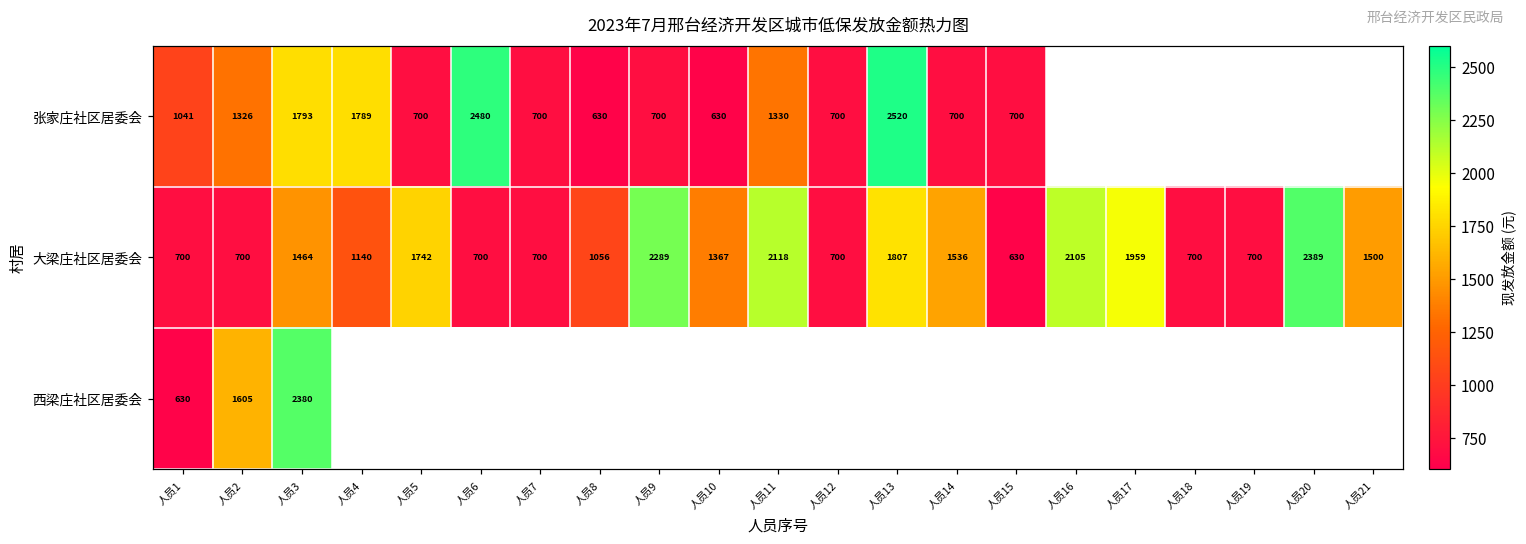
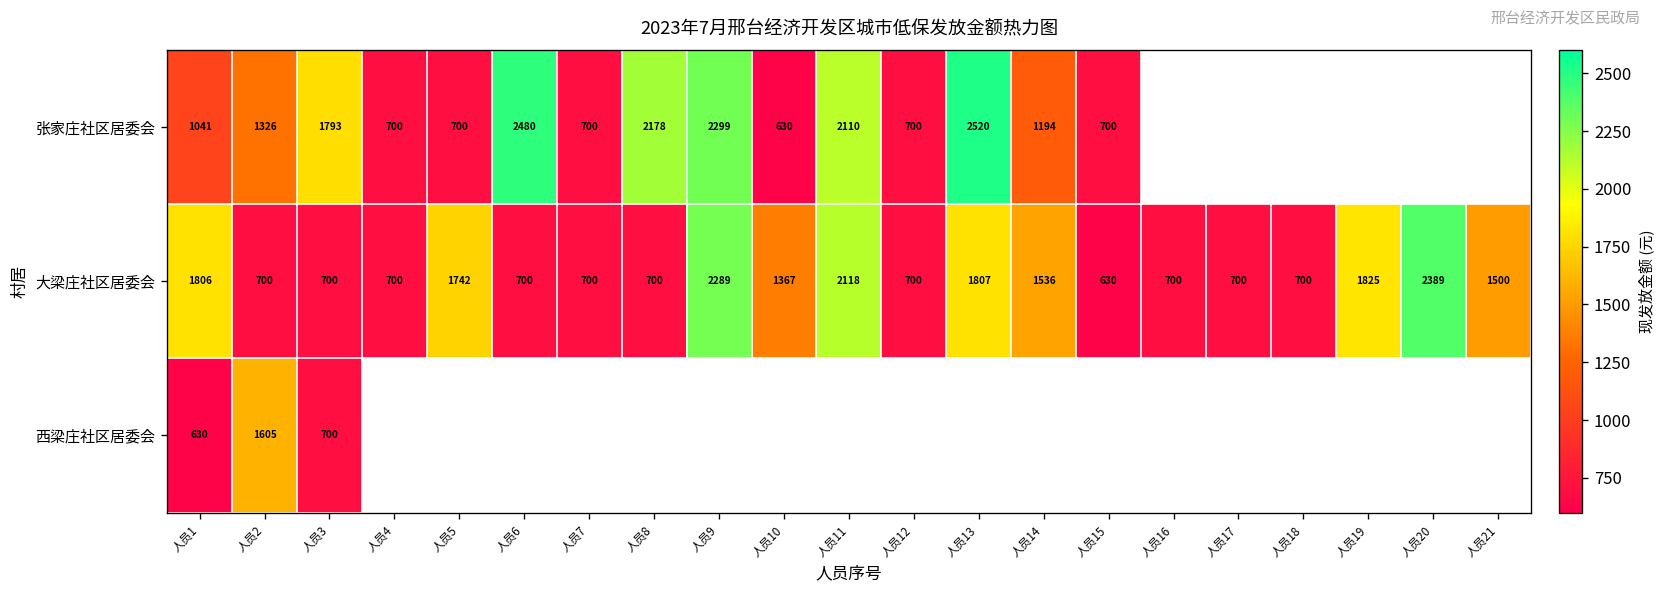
  {
    "张家庄社区居委会": {
      "人员1": 1041,
      "人员2": 1326,
      "人员3": 1793,
-     "人员4": 1789,
+     "人员4": 700,
      "人员5": 700,
      "人员6": 2480,
      "人员7": 700,
-     "人员8": 630,
-     "人员9": 700,
+     "人员8": 2178,
+     "人员9": 2299,
      "人员10": 630,
-     "人员11": 1330,
+     "人员11": 2110,
      "人员12": 700,
      "人员13": 2520,
-     "人员14": 700,
+     "人员14": 1194,
      "人员15": 700
    },
    "大梁庄社区居委会": {
-     "人员1": 700,
+     "人员1": 1806,
      "人员2": 700,
-     "人员3": 1464,
-     "人员4": 1140,
+     "人员3": 700,
+     "人员4": 700,
      "人员5": 1742,
      "人员6": 700,
      "人员7": 700,
-     "人员8": 1056,
+     "人员8": 700,
      "人员9": 2289,
      "人员10": 1367,
      "人员11": 2118,
      "人员12": 700,
      "人员13": 1807,
      "人员14": 1536,
      "人员15": 630,
-     "人员16": 2105,
-     "人员17": 1959,
+     "人员16": 700,
+     "人员17": 700,
      "人员18": 700,
-     "人员19": 700,
+     "人员19": 1825,
      "人员20": 2389,
      "人员21": 1500
    },
    "西梁庄社区居委会": {
      "人员1": 630,
      "人员2": 1605,
-     "人员3": 2380
+     "人员3": 700
    }
  }
